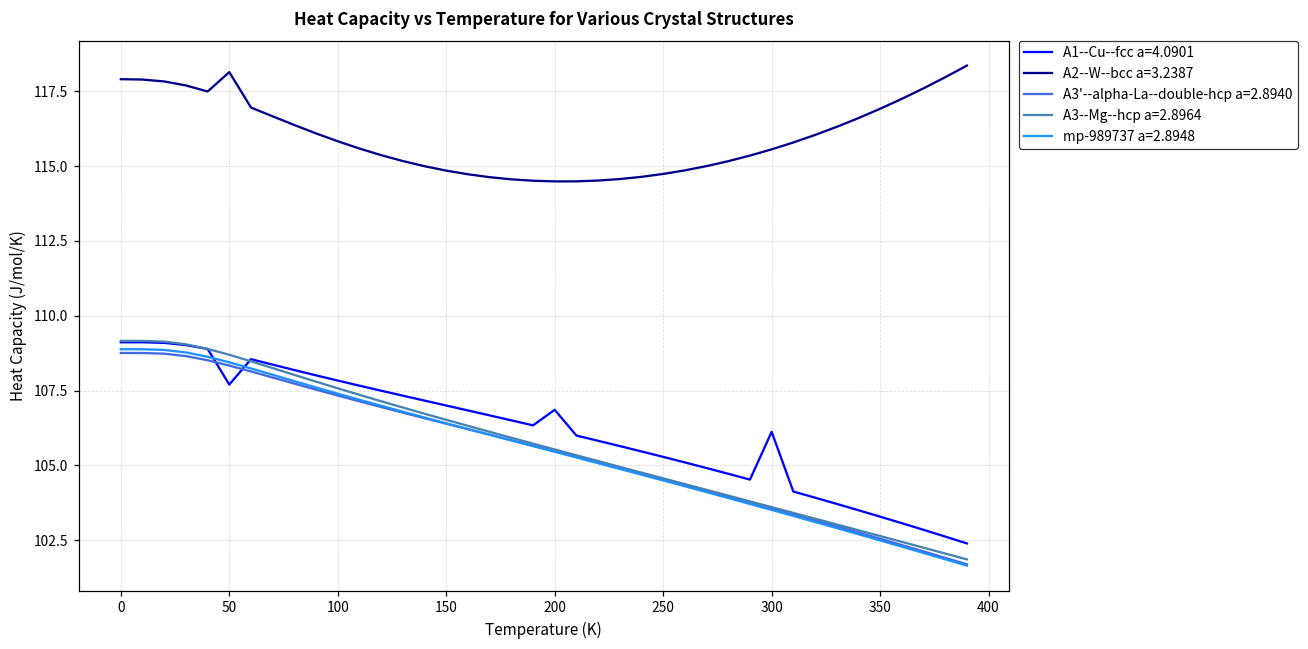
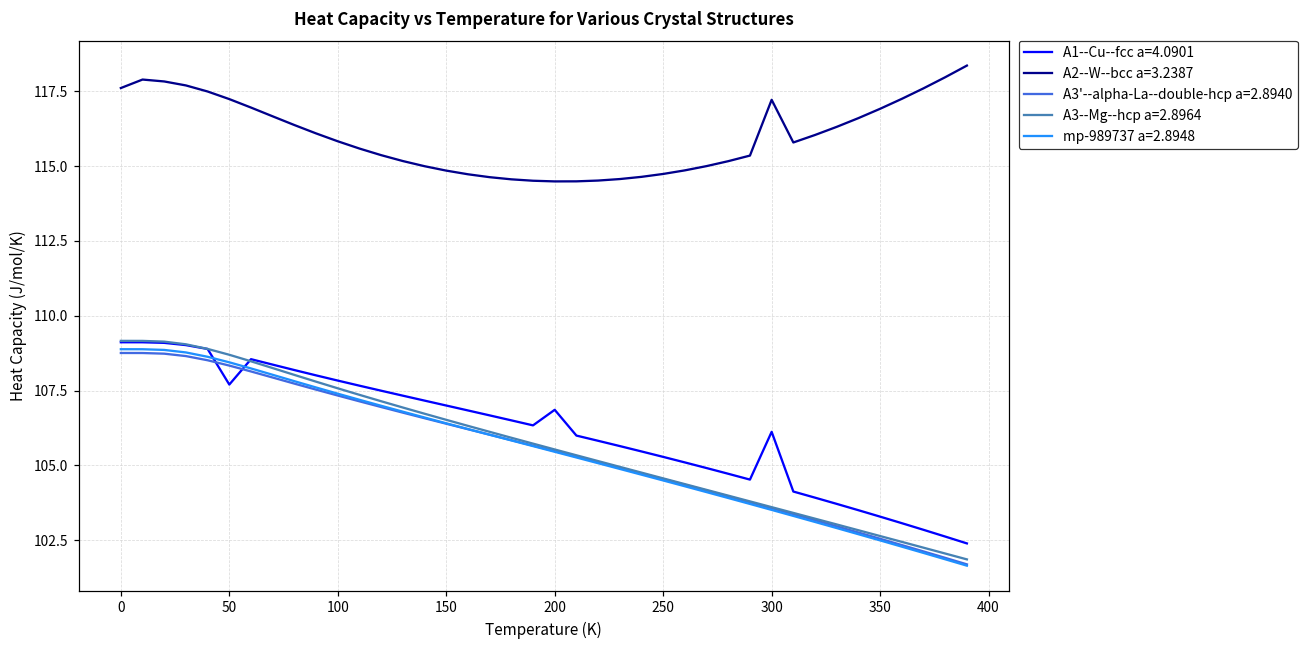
  {
    "A1--Cu--fcc a=4.0901": {
      "50": 107.7,
      "100": 107.8,
      "150": 107.0,
      "200": 106.9,
      "250": 105.3,
      "300": 106.1,
      "350": 103.3
    },
    "A2--W--bcc a=3.2387": {
-     "0": 117.9,
-     "50": 118.1,
+     "0": 117.6,
+     "50": 117.2,
      "100": 115.8,
      "150": 114.8,
      "200": 114.5,
      "250": 114.7,
-     "300": 115.6,
+     "300": 117.2,
      "350": 116.9
    },
    "mp-989737 a=2.8948": {
      "0": 108.9,
      "50": 108.4
    }
  }
